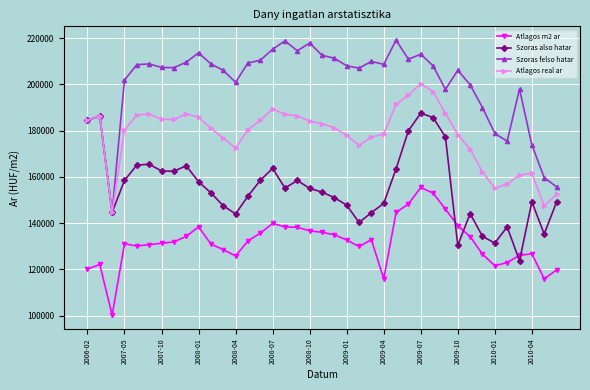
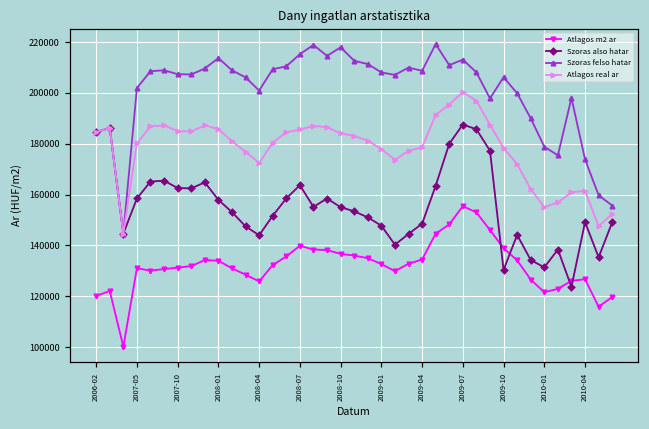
  {
    "Atlagos m2 ar": {
      "2006-02": 120000,
      "2007-05": 131000,
      "2007-10": 131000,
-     "2008-01": 138000,
+     "2008-01": 134000,
      "2008-04": 126000,
      "2008-07": 140000,
      "2008-10": 137000,
      "2009-01": 133000,
-     "2009-04": 116000,
+     "2009-04": 134000,
      "2009-07": 155000,
      "2009-10": 139000,
      "2010-01": 122000,
      "2010-04": 127000
    },
    "Szoras also hatar": {
      "2007-05": 158000,
      "2007-10": 163000,
      "2008-01": 158000,
      "2008-04": 144000,
      "2008-07": 164000,
      "2008-10": 155000,
      "2009-01": 148000,
      "2009-04": 149000,
      "2009-07": 188000,
      "2009-10": 130000,
      "2010-01": 131000,
      "2010-04": 149000
    },
    "Szoras felso hatar": {
      "2007-05": 202000,
      "2007-10": 207000,
      "2008-01": 214000,
      "2008-04": 201000,
      "2008-07": 215000,
      "2008-10": 218000,
      "2009-01": 208000,
      "2009-04": 209000,
      "2009-07": 213000,
      "2009-10": 206000,
      "2010-01": 179000,
      "2010-04": 174000
    },
    "Atlagos real ar": {
      "2007-05": 180000,
      "2007-10": 185000,
      "2008-01": 186000,
      "2008-04": 172000,
-     "2008-07": 189000,
+     "2008-07": 186000,
      "2008-10": 184000,
      "2009-01": 178000,
      "2009-04": 179000,
      "2009-07": 200000,
      "2009-10": 178000,
      "2010-01": 155000,
      "2010-04": 162000
    }
  }
